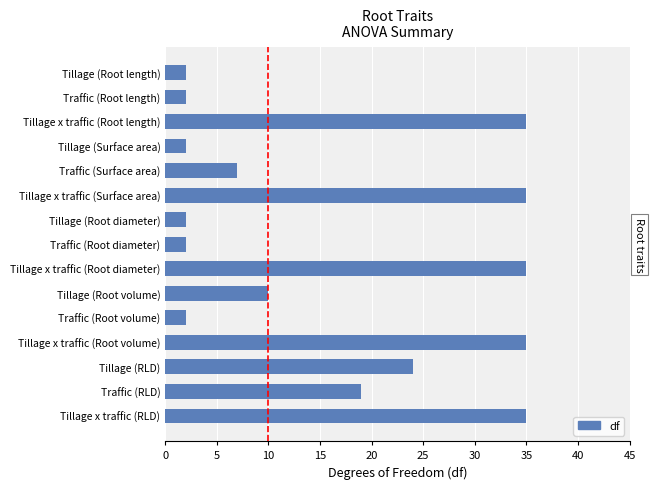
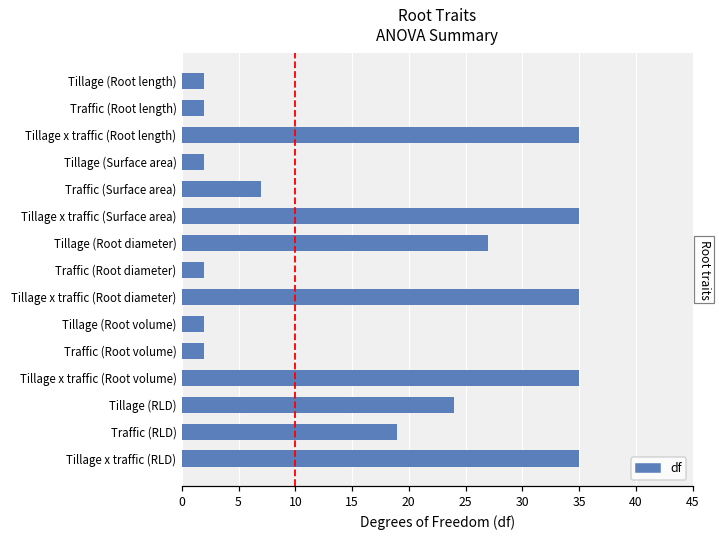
  {
    "Tillage (Root length)": 2,
    "Traffic (Root length)": 2,
    "Tillage x traffic (Root length)": 35,
    "Tillage (Surface area)": 2,
    "Traffic (Surface area)": 7,
    "Tillage x traffic (Surface area)": 35,
-   "Tillage (Root diameter)": 2,
+   "Tillage (Root diameter)": 27,
    "Traffic (Root diameter)": 2,
    "Tillage x traffic (Root diameter)": 35,
-   "Tillage (Root volume)": 10,
+   "Tillage (Root volume)": 2,
    "Traffic (Root volume)": 2,
    "Tillage x traffic (Root volume)": 35,
    "Tillage (RLD)": 24,
    "Traffic (RLD)": 19,
    "Tillage x traffic (RLD)": 35
  }
